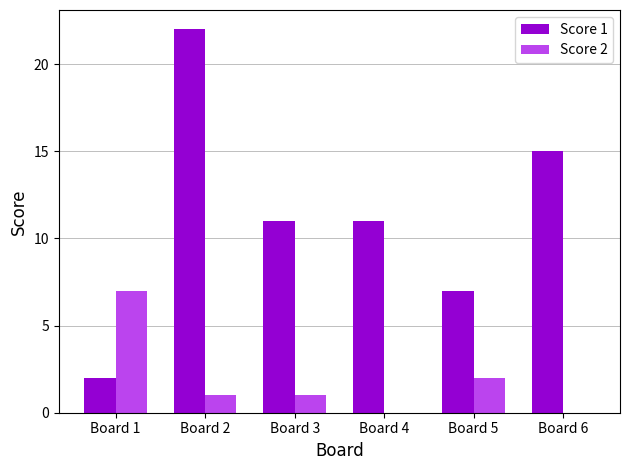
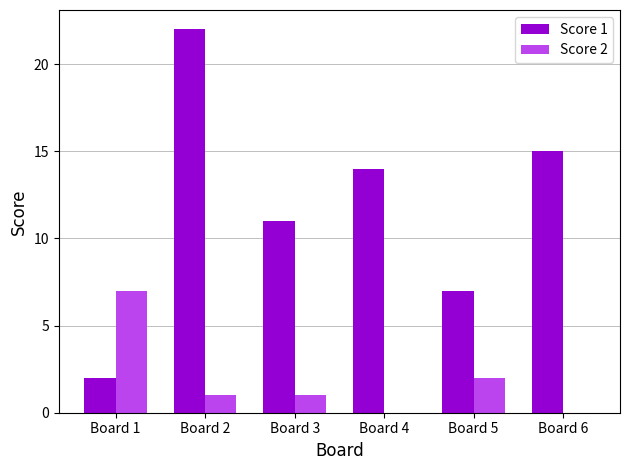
  {
    "Score 1": {
      "Board 1": 2,
      "Board 2": 22,
      "Board 3": 11,
-     "Board 4": 11,
+     "Board 4": 14,
      "Board 5": 7,
      "Board 6": 15
    },
    "Score 2": {
      "Board 1": 7,
      "Board 2": 1,
      "Board 3": 1,
      "Board 4": 0,
      "Board 5": 2,
      "Board 6": 0
    }
  }
